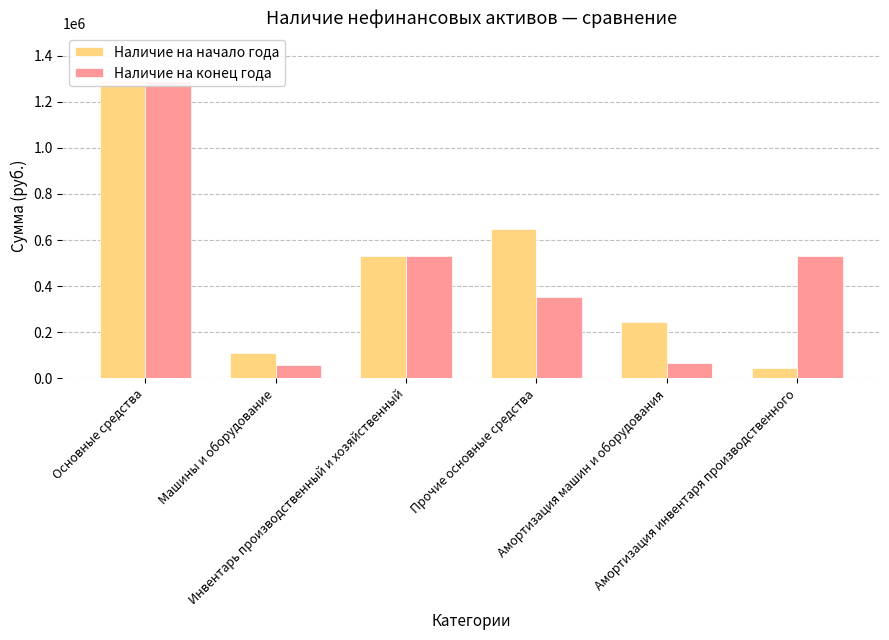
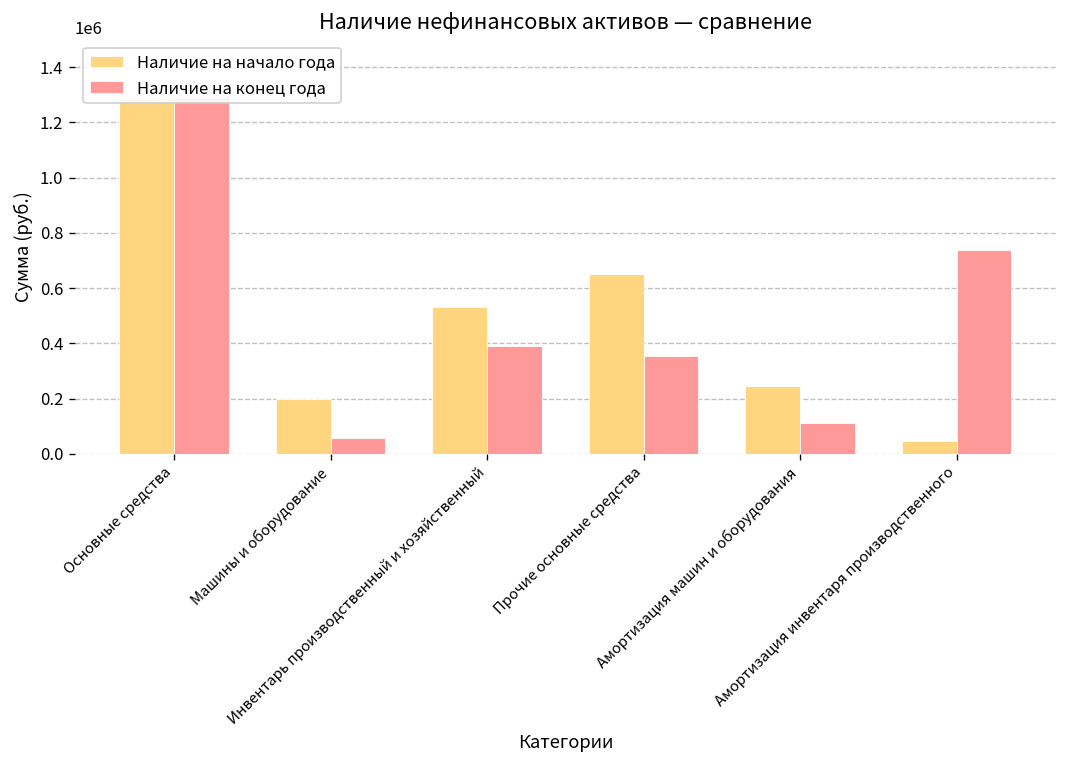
  {
    "Наличие на начало года": {
-     "Машины и оборудование": 110000,
+     "Машины и оборудование": 200000,
      "Инвентарь производственный и хозяйственный": 530000,
      "Прочие основные средства": 650000,
      "Амортизация машин и оборудования": 250000,
      "Амортизация инвентаря производственного": 50000
    },
    "Наличие на конец года": {
      "Машины и оборудование": 60000,
-     "Инвентарь производственный и хозяйственный": 530000,
+     "Инвентарь производственный и хозяйственный": 390000,
      "Прочие основные средства": 350000,
-     "Амортизация машин и оборудования": 70000,
-     "Амортизация инвентаря производственного": 530000
+     "Амортизация машин и оборудования": 110000,
+     "Амортизация инвентаря производственного": 740000
    }
  }
